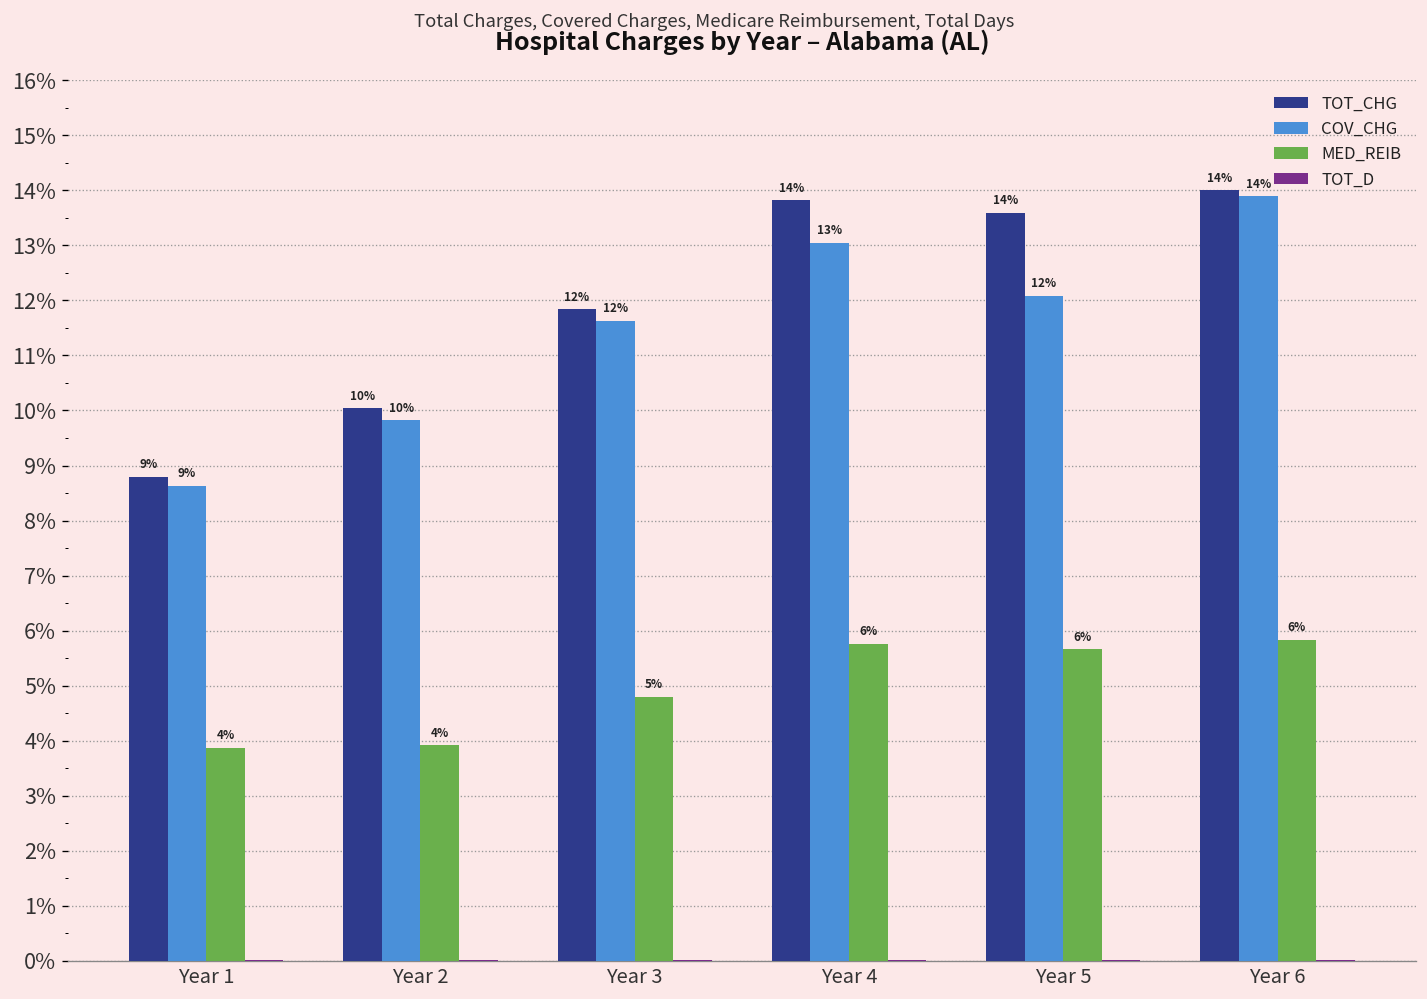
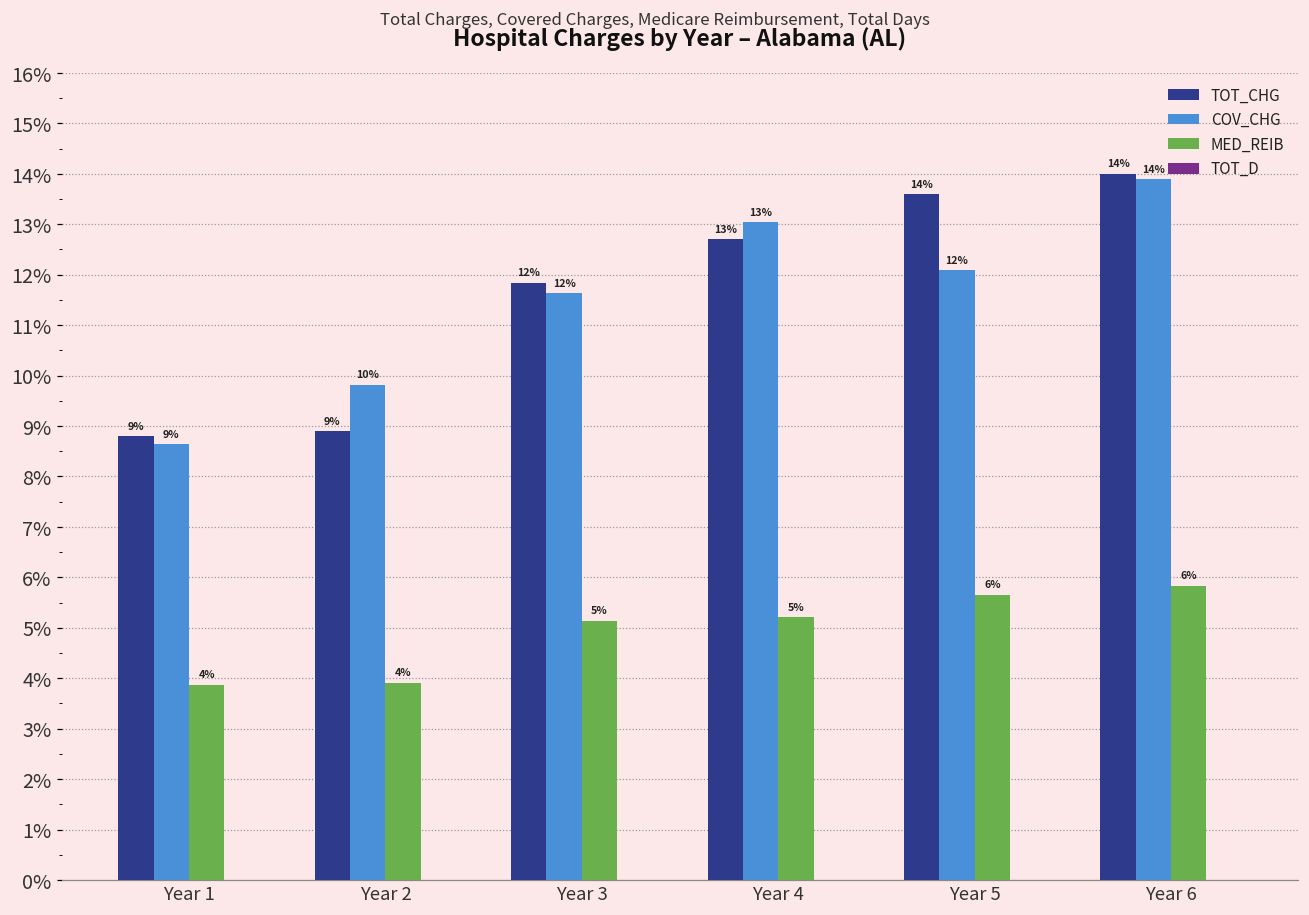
  {
    "TOT_CHG": {
      "Year 1": "9%",
-     "Year 2": "10%",
+     "Year 2": "9%",
      "Year 3": "12%",
-     "Year 4": "14%",
+     "Year 4": "13%",
      "Year 5": "14%",
      "Year 6": "14%"
    },
    "COV_CHG": {
      "Year 1": "9%",
      "Year 2": "10%",
      "Year 3": "12%",
      "Year 4": "13%",
      "Year 5": "12%"
    },
    "MED_REIB": {
      "Year 1": "4%",
      "Year 2": "4%",
-     "Year 3": "4.8%",
-     "Year 4": "6%",
+     "Year 3": "5.1%",
+     "Year 4": "5%",
      "Year 5": "6%",
      "Year 6": "6%"
    }
  }
